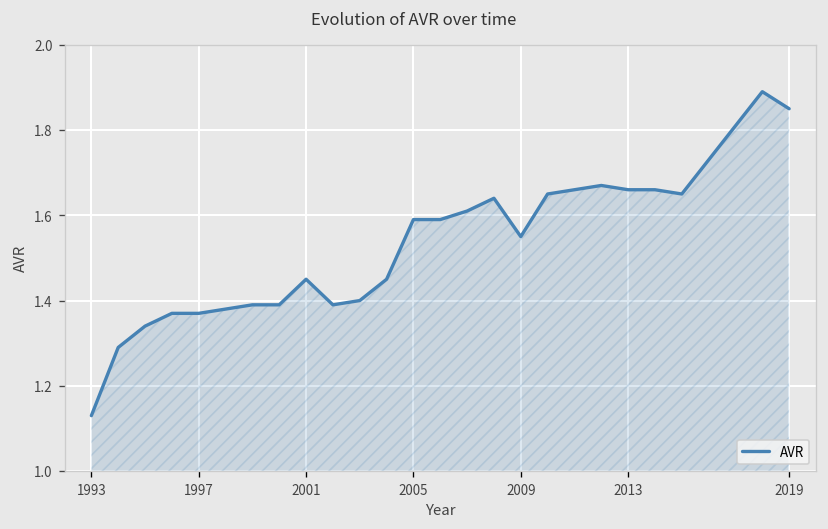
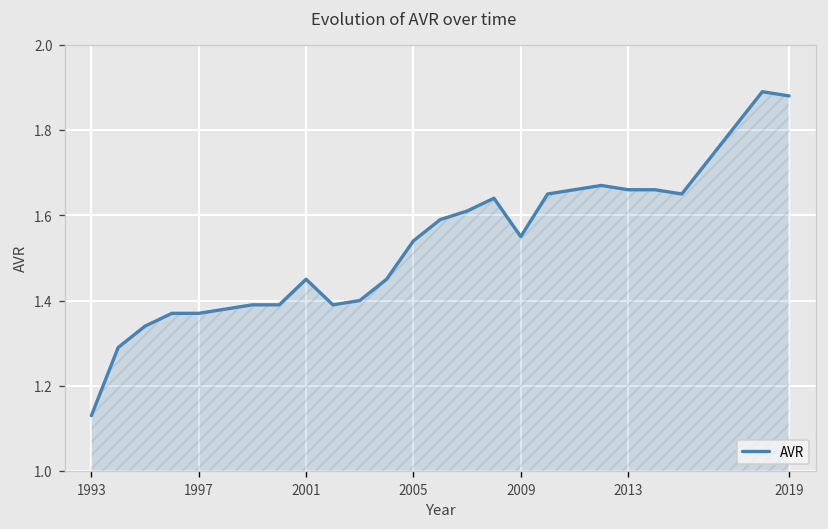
  {
    "1993": 1.13,
    "1997": 1.37,
    "2001": 1.45,
-   "2005": 1.59,
+   "2005": 1.54,
    "2009": 1.55,
    "2013": 1.66,
-   "2019": 1.85
+   "2019": 1.88
  }
